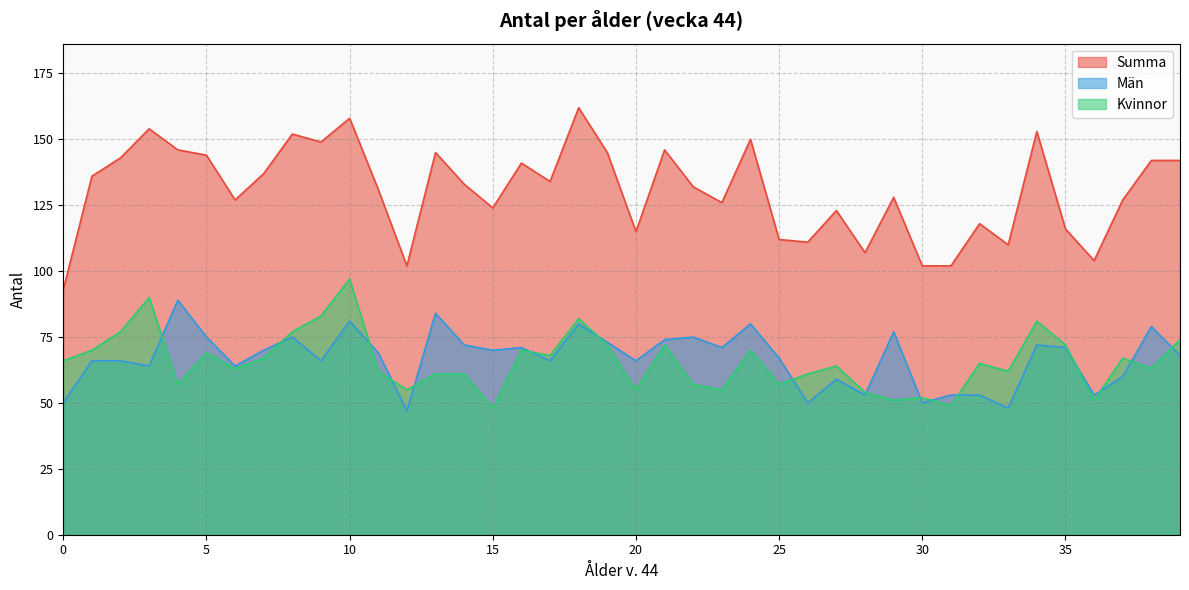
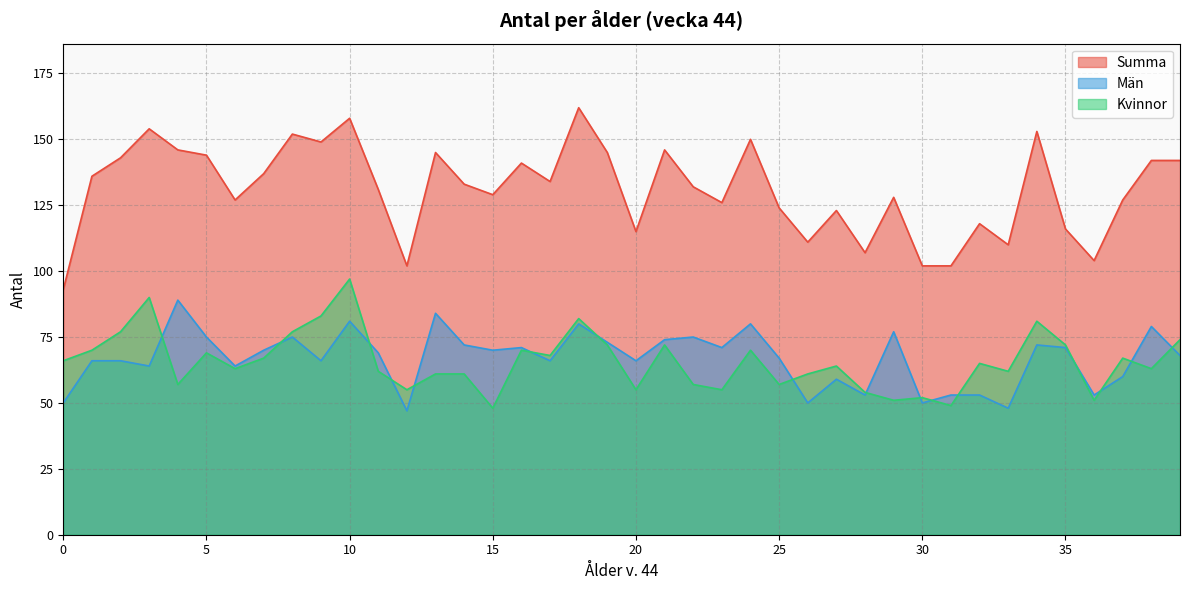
  {
    "Summa": {
      "0": 93,
      "5": 144,
      "10": 158,
-     "15": 124,
+     "15": 129,
      "20": 115,
-     "25": 112,
+     "25": 124,
      "30": 102,
      "35": 116
    },
    "Män": {
      "0": 50,
      "5": 75,
      "10": 81,
      "15": 70,
      "20": 66,
      "25": 67,
      "30": 50,
      "35": 71
    },
    "Kvinnor": {
      "0": 66,
      "5": 69,
      "10": 97,
      "15": 48,
      "20": 55,
      "25": 57,
      "30": 52,
      "35": 72
    }
  }
